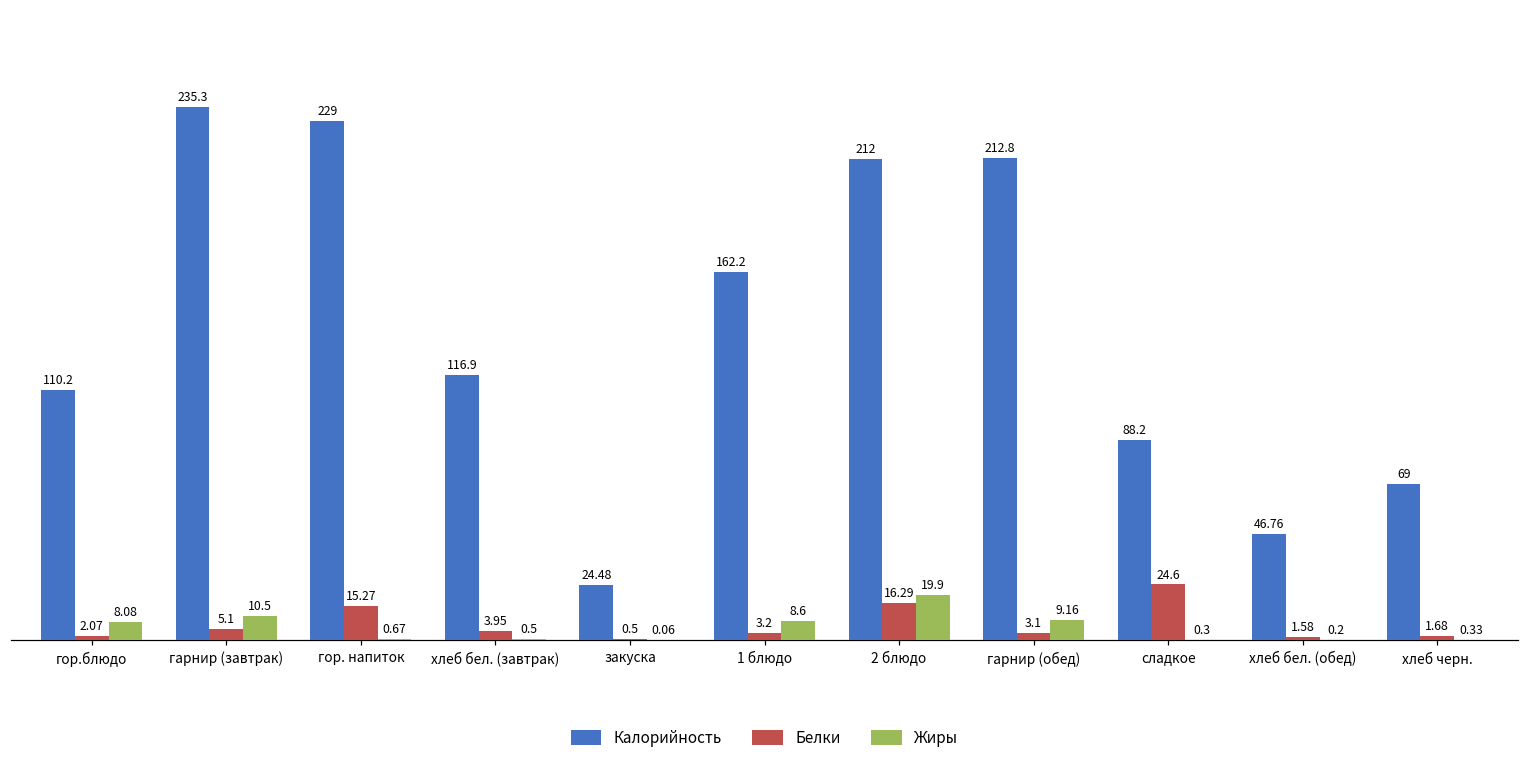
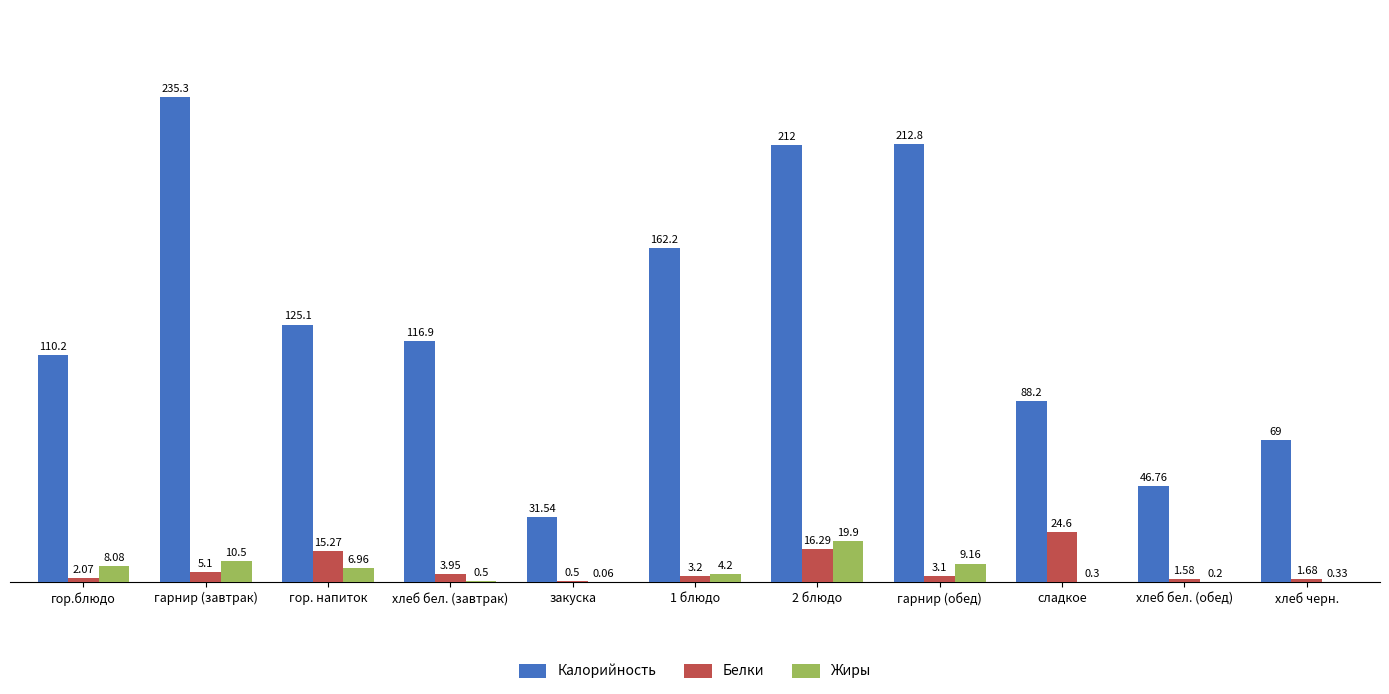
  {
    "Калорийность": {
      "гор.блюдо": 110.2,
      "гарнир (завтрак)": 235.3,
-     "гор. напиток": 229,
+     "гор. напиток": 125.1,
      "хлеб бел. (завтрак)": 116.9,
-     "закуска": 24.48,
+     "закуска": 31.54,
      "1 блюдо": 162.2,
      "2 блюдо": 212,
      "гарнир (обед)": 212.8,
      "сладкое": 88.2,
      "хлеб бел. (обед)": 46.76,
      "хлеб черн.": 69
    },
    "Белки": {
      "гор.блюдо": 2.07,
      "гарнир (завтрак)": 5.1,
      "гор. напиток": 15.27,
      "хлеб бел. (завтрак)": 3.95,
      "закуска": 0.5,
      "1 блюдо": 3.2,
      "2 блюдо": 16.29,
      "гарнир (обед)": 3.1,
      "сладкое": 24.6,
      "хлеб бел. (обед)": 1.58,
      "хлеб черн.": 1.68
    },
    "Жиры": {
      "гор.блюдо": 8.08,
      "гарнир (завтрак)": 10.5,
-     "гор. напиток": 0.67,
+     "гор. напиток": 6.96,
      "хлеб бел. (завтрак)": 0.5,
      "закуска": 0.06,
-     "1 блюдо": 8.6,
+     "1 блюдо": 4.2,
      "2 блюдо": 19.9,
      "гарнир (обед)": 9.16,
      "сладкое": 0.3,
      "хлеб бел. (обед)": 0.2,
      "хлеб черн.": 0.33
    }
  }
